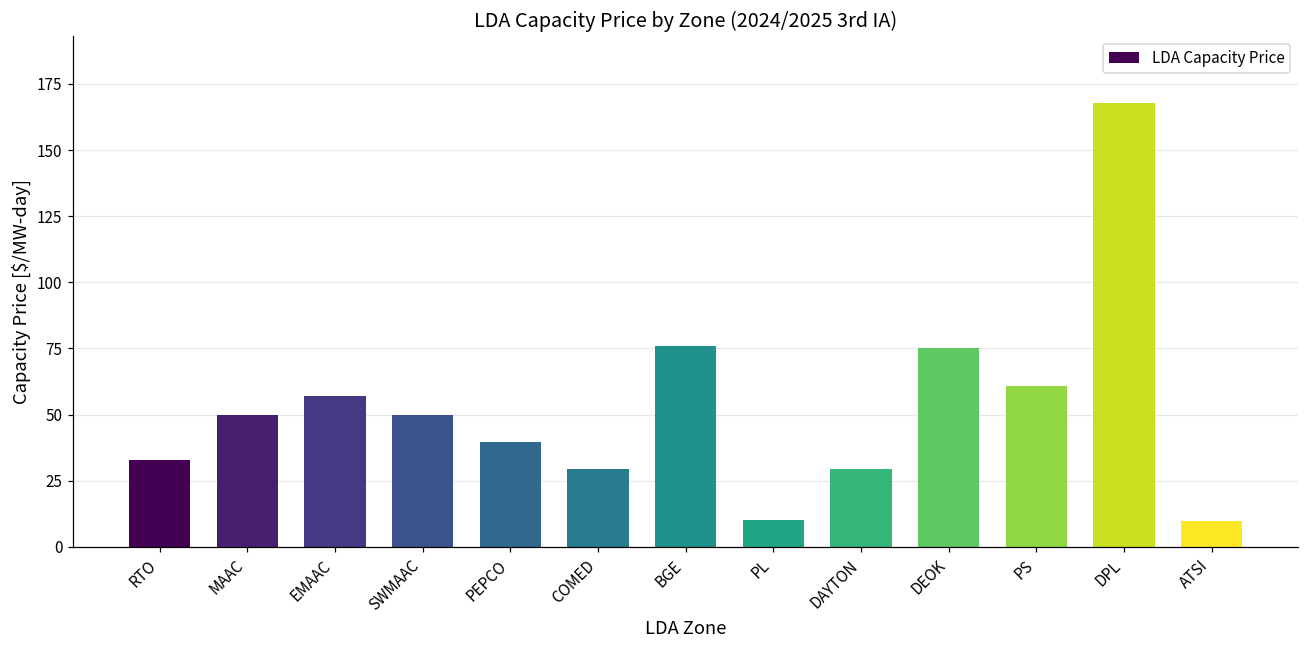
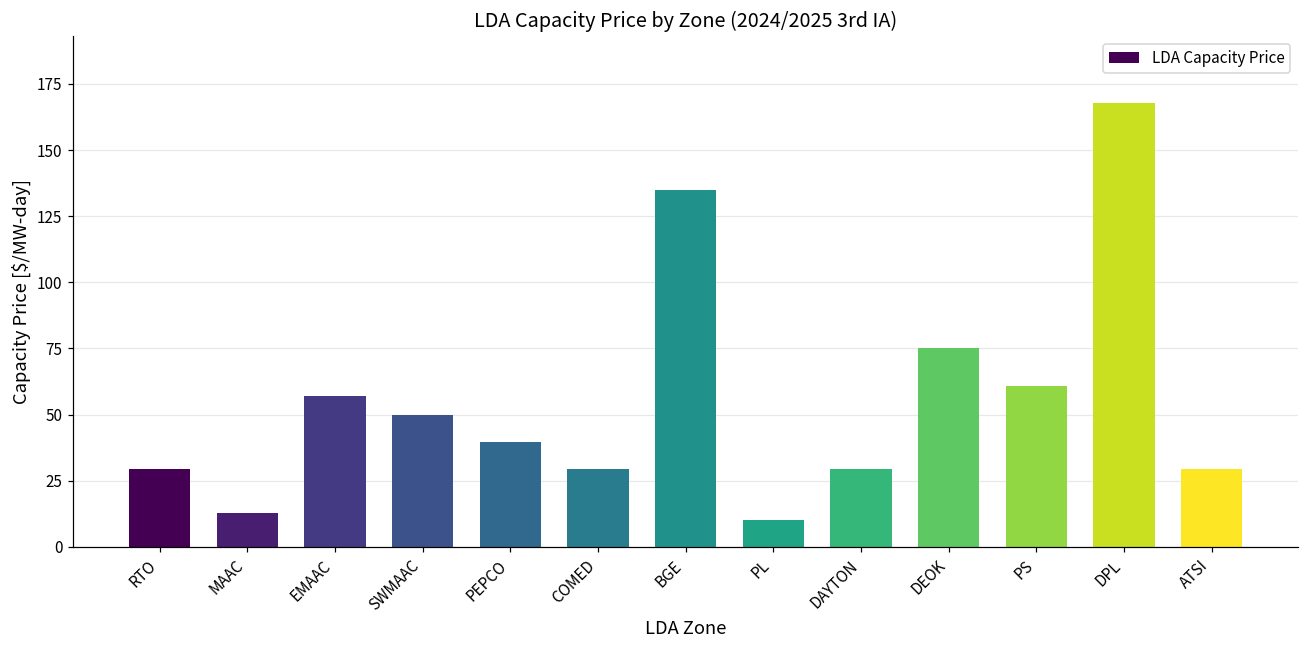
  {
-   "RTO": 33,
-   "MAAC": 50,
+   "RTO": 29,
+   "MAAC": 13,
    "EMAAC": 57,
    "SWMAAC": 50,
    "PEPCO": 40,
    "COMED": 29,
-   "BGE": 76,
+   "BGE": 135,
    "PL": 10,
    "DAYTON": 29,
    "DEOK": 75,
    "PS": 61,
    "DPL": 168,
-   "ATSI": 10
+   "ATSI": 29
  }
